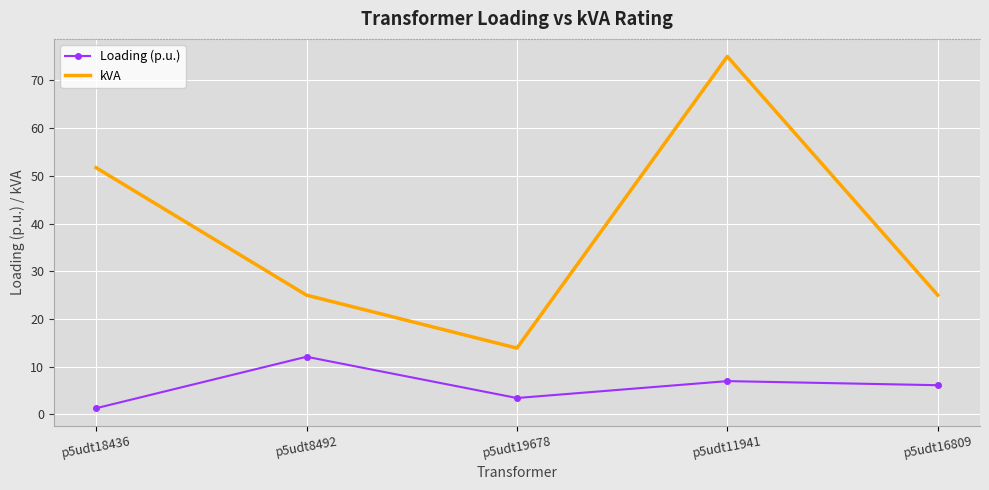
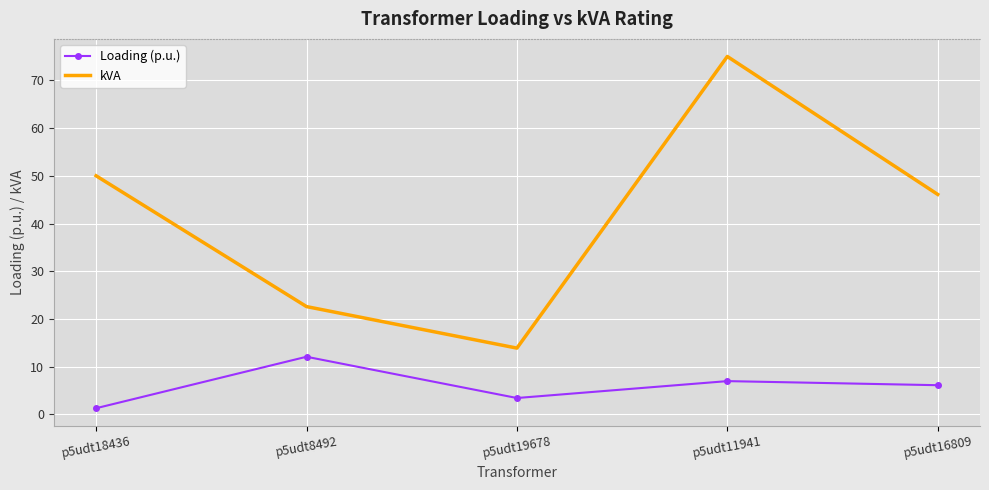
  {
    "Loading (p.u.)": {
      "p5udt18436": 1,
      "p5udt8492": 12,
      "p5udt19678": 3,
      "p5udt11941": 7,
      "p5udt16809": 6
    },
    "kVA": {
-     "p5udt18436": 52,
-     "p5udt8492": 25,
+     "p5udt18436": 50,
+     "p5udt8492": 23,
      "p5udt19678": 14,
      "p5udt11941": 75,
-     "p5udt16809": 25
+     "p5udt16809": 46
    }
  }
